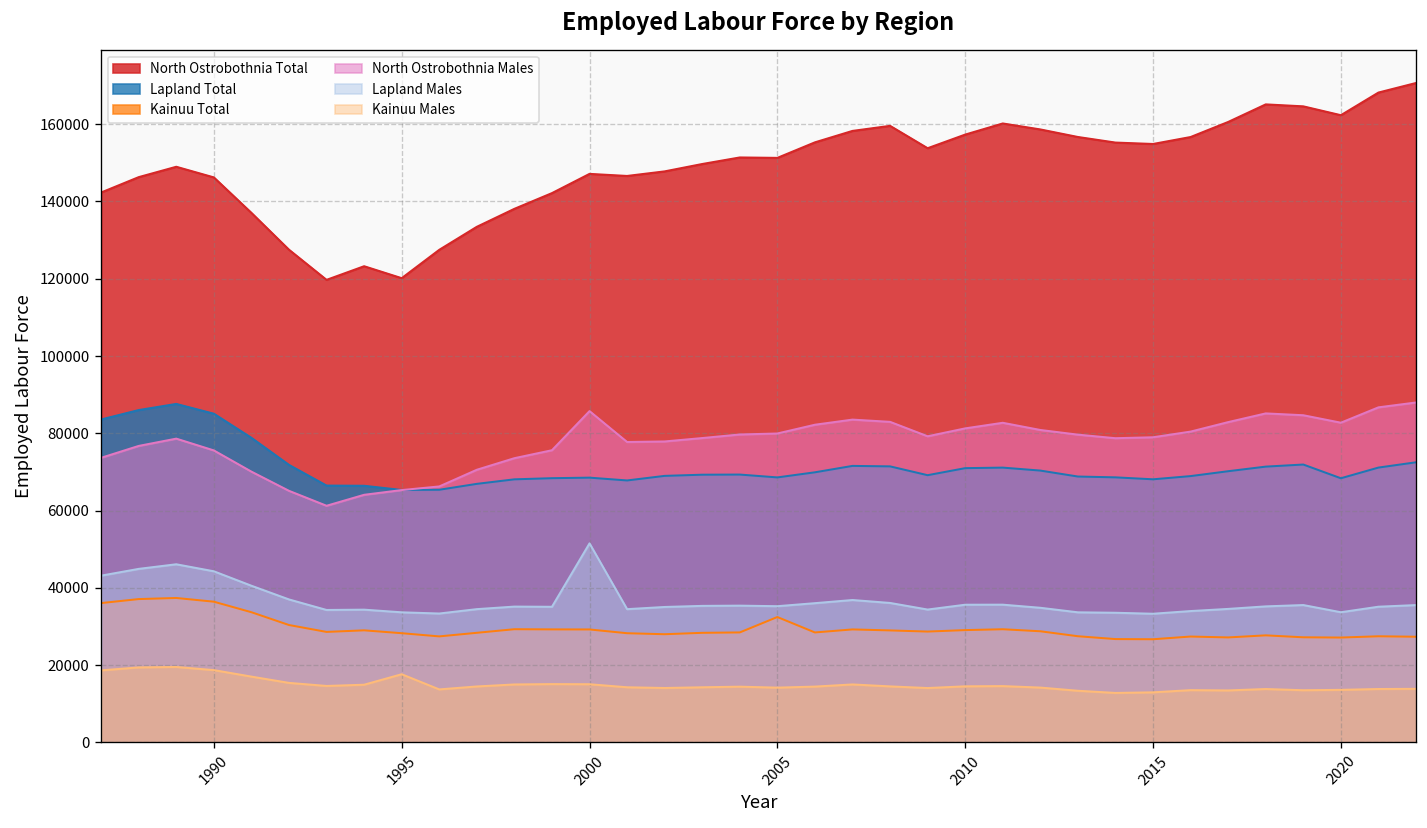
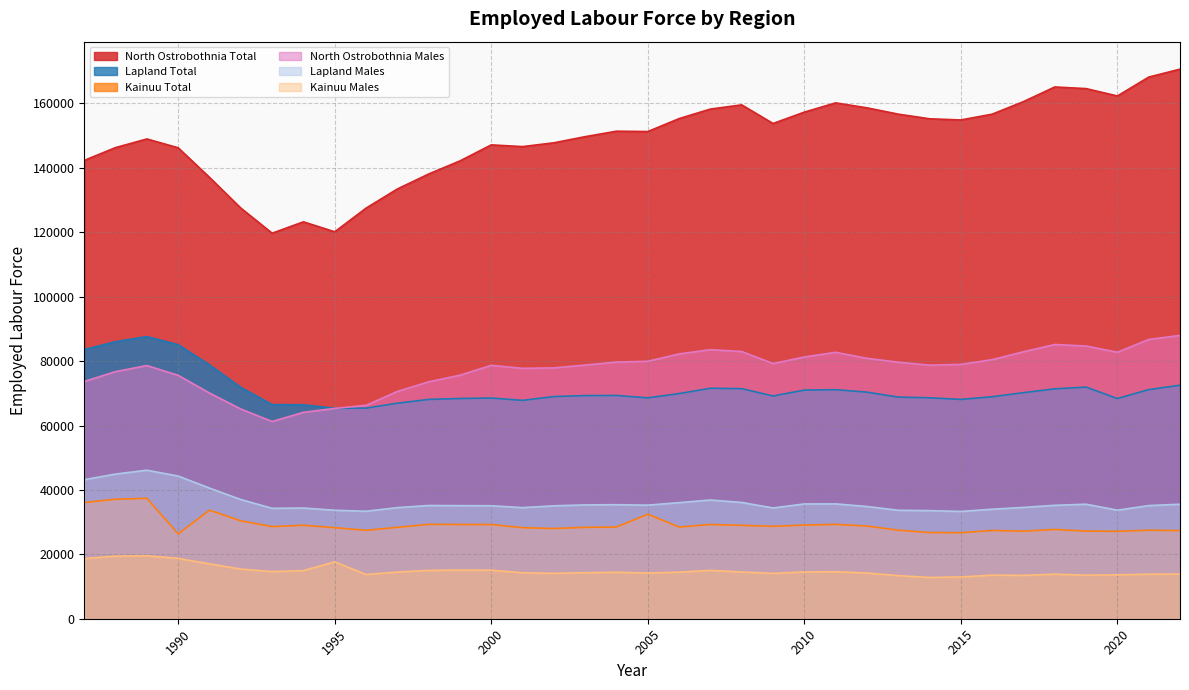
  {
    "North Ostrobothnia Total": {
      "1990": 146000,
      "1995": 120000,
      "2000": 147000,
      "2005": 151000,
      "2010": 157000,
      "2015": 155000,
      "2020": 162000
    },
    "Lapland Total": {
      "1990": 85000,
      "2000": 69000,
      "2005": 69000,
      "2010": 71000,
      "2015": 68000,
      "2020": 68000
    },
    "Kainuu Total": {
-     "1990": 36000,
+     "1990": 26000,
      "1995": 28000,
      "2000": 29000,
      "2005": 32000,
      "2010": 29000,
      "2015": 27000,
      "2020": 27000
    },
    "North Ostrobothnia Males": {
      "1990": 76000,
-     "2000": 86000,
+     "2000": 79000,
      "2005": 80000,
      "2010": 81000,
      "2015": 79000,
      "2020": 83000
    },
    "Lapland Males": {
      "1990": 44000,
      "1995": 34000,
-     "2000": 52000,
+     "2000": 35000,
      "2005": 35000,
      "2010": 36000,
      "2015": 33000,
      "2020": 34000
    },
    "Kainuu Males": {
      "1990": 19000,
      "1995": 18000,
      "2000": 15000,
      "2005": 14000,
      "2010": 15000,
      "2015": 13000,
      "2020": 14000
    }
  }
